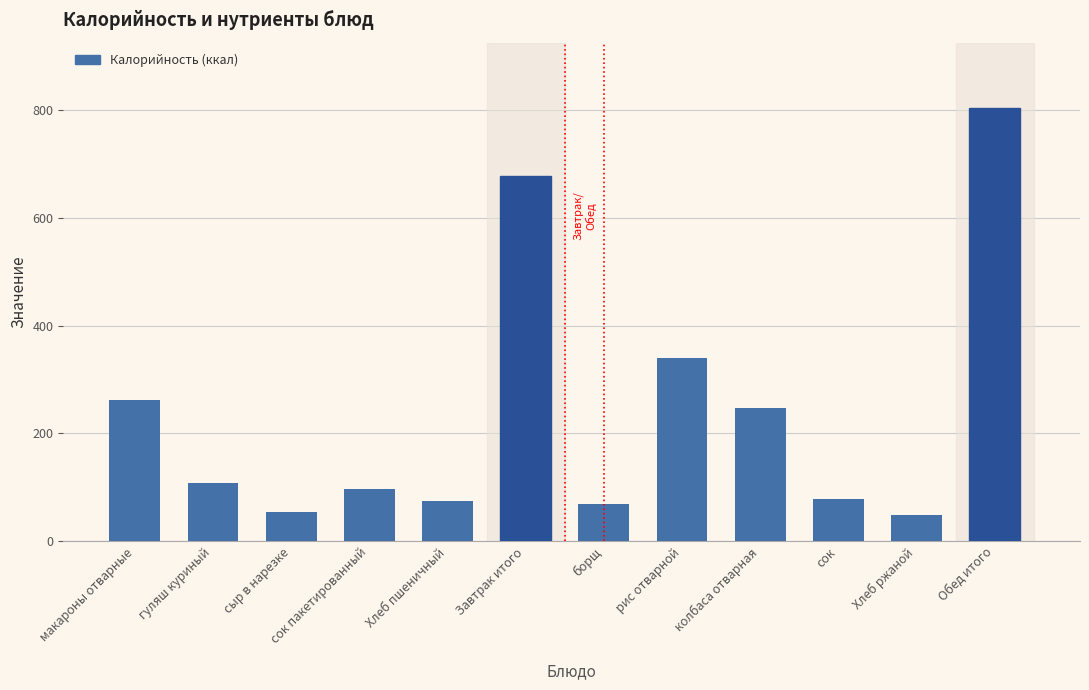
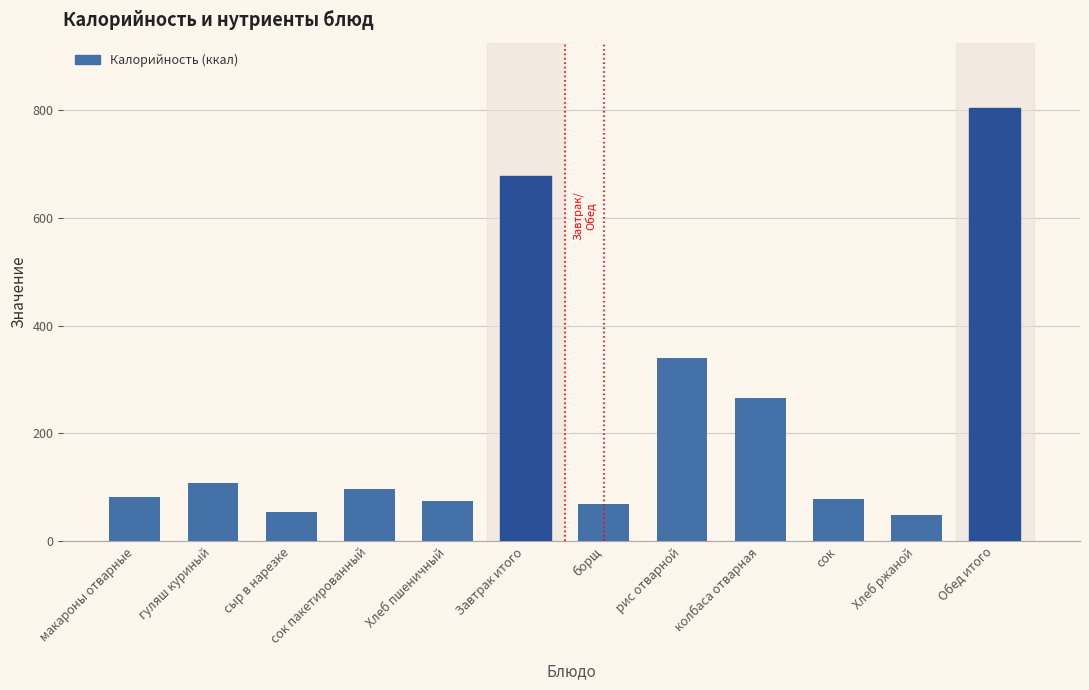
  {
-   "макароны отварные": 260,
+   "макароны отварные": 80,
    "гуляш куриный": 110,
    "сыр в нарезке": 50,
    "сок пакетированный": 100,
    "Хлеб пшеничный": 80,
    "Завтрак итого": 680,
    "борщ": 70,
    "рис отварной": 340,
-   "колбаса отварная": 250,
+   "колбаса отварная": 270,
    "сок": 80,
    "Хлеб ржаной": 50,
    "Обед итого": 800
  }
